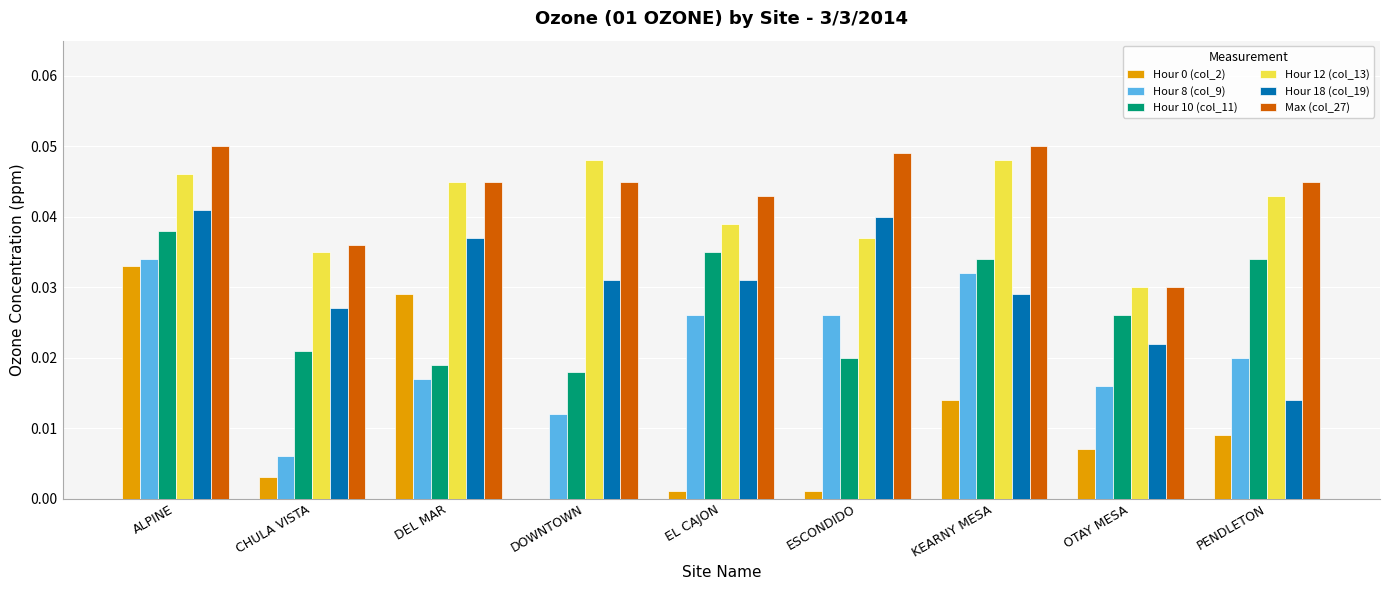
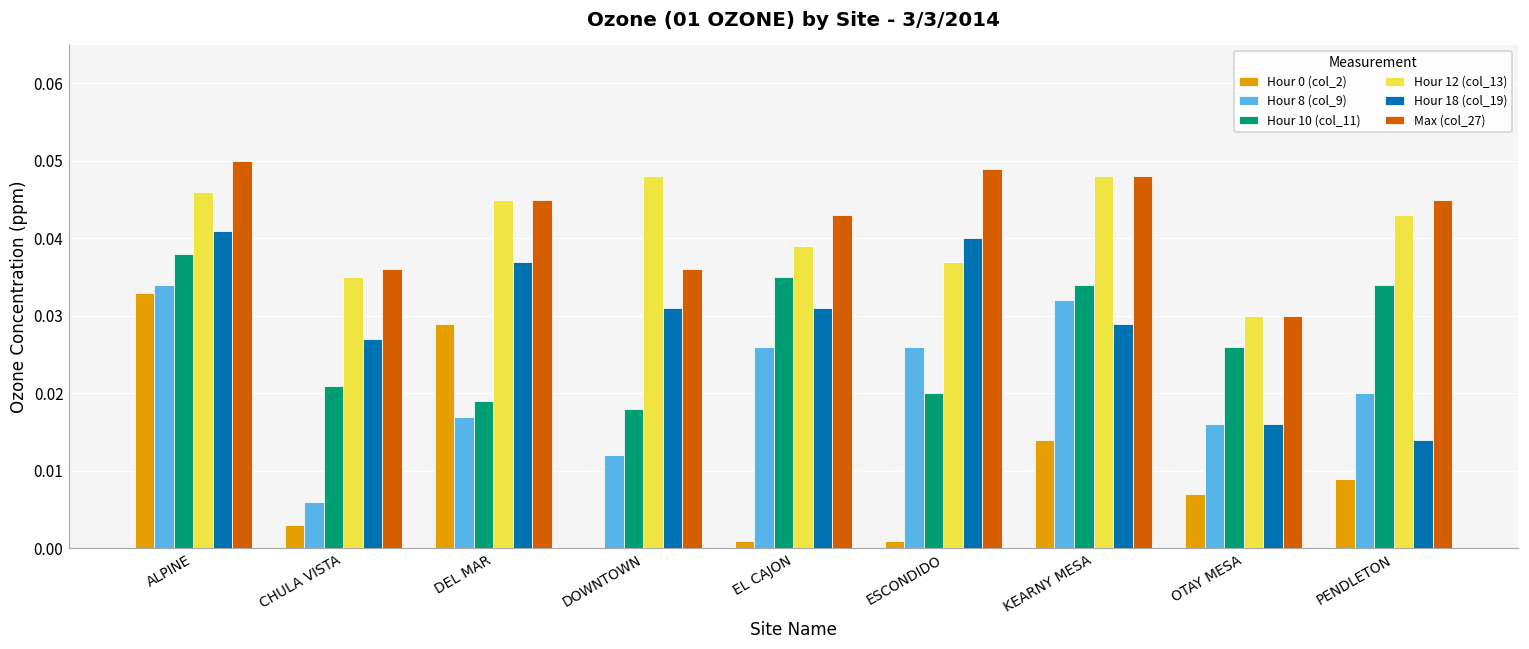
  {
    "Hour 0 (col_2)": {
      "ALPINE": 0.033,
      "CHULA VISTA": 0.003,
      "DEL MAR": 0.029,
      "DOWNTOWN": 0.000,
      "EL CAJON": 0.001,
      "ESCONDIDO": 0.001,
      "KEARNY MESA": 0.014,
      "OTAY MESA": 0.007,
      "PENDLETON": 0.009
    },
    "Hour 8 (col_9)": {
      "ALPINE": 0.034,
      "CHULA VISTA": 0.006,
      "DEL MAR": 0.017,
      "DOWNTOWN": 0.012,
      "EL CAJON": 0.026,
      "ESCONDIDO": 0.026,
      "KEARNY MESA": 0.032,
      "OTAY MESA": 0.016,
      "PENDLETON": 0.020
    },
    "Hour 10 (col_11)": {
      "ALPINE": 0.038,
      "CHULA VISTA": 0.021,
      "DEL MAR": 0.019,
      "DOWNTOWN": 0.018,
      "EL CAJON": 0.035,
      "ESCONDIDO": 0.020,
      "KEARNY MESA": 0.034,
      "OTAY MESA": 0.026,
      "PENDLETON": 0.034
    },
    "Hour 12 (col_13)": {
      "ALPINE": 0.046,
      "CHULA VISTA": 0.035,
      "DEL MAR": 0.045,
      "DOWNTOWN": 0.048,
      "EL CAJON": 0.039,
      "ESCONDIDO": 0.037,
      "KEARNY MESA": 0.048,
      "OTAY MESA": 0.030,
      "PENDLETON": 0.043
    },
    "Hour 18 (col_19)": {
      "ALPINE": 0.041,
      "CHULA VISTA": 0.027,
      "DEL MAR": 0.037,
      "DOWNTOWN": 0.031,
      "EL CAJON": 0.031,
      "ESCONDIDO": 0.040,
      "KEARNY MESA": 0.029,
-     "OTAY MESA": 0.022,
+     "OTAY MESA": 0.016,
      "PENDLETON": 0.014
    },
    "Max (col_27)": {
      "ALPINE": 0.050,
      "CHULA VISTA": 0.036,
      "DEL MAR": 0.045,
-     "DOWNTOWN": 0.045,
+     "DOWNTOWN": 0.036,
      "EL CAJON": 0.043,
      "ESCONDIDO": 0.049,
-     "KEARNY MESA": 0.050,
+     "KEARNY MESA": 0.048,
      "OTAY MESA": 0.030,
      "PENDLETON": 0.045
    }
  }
